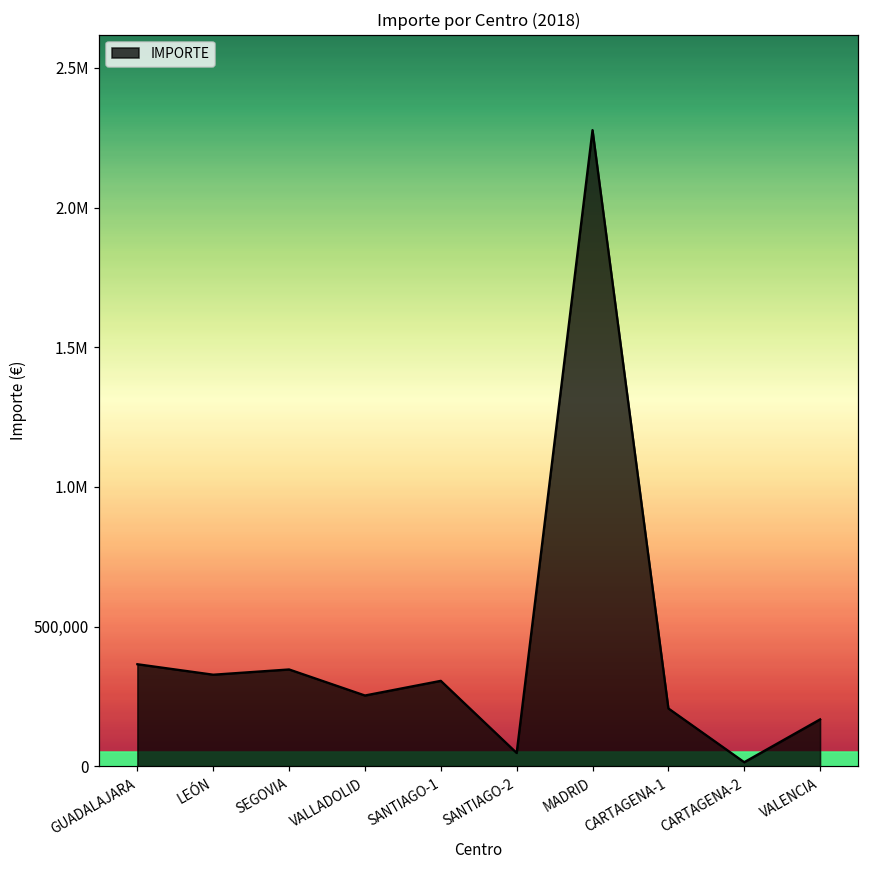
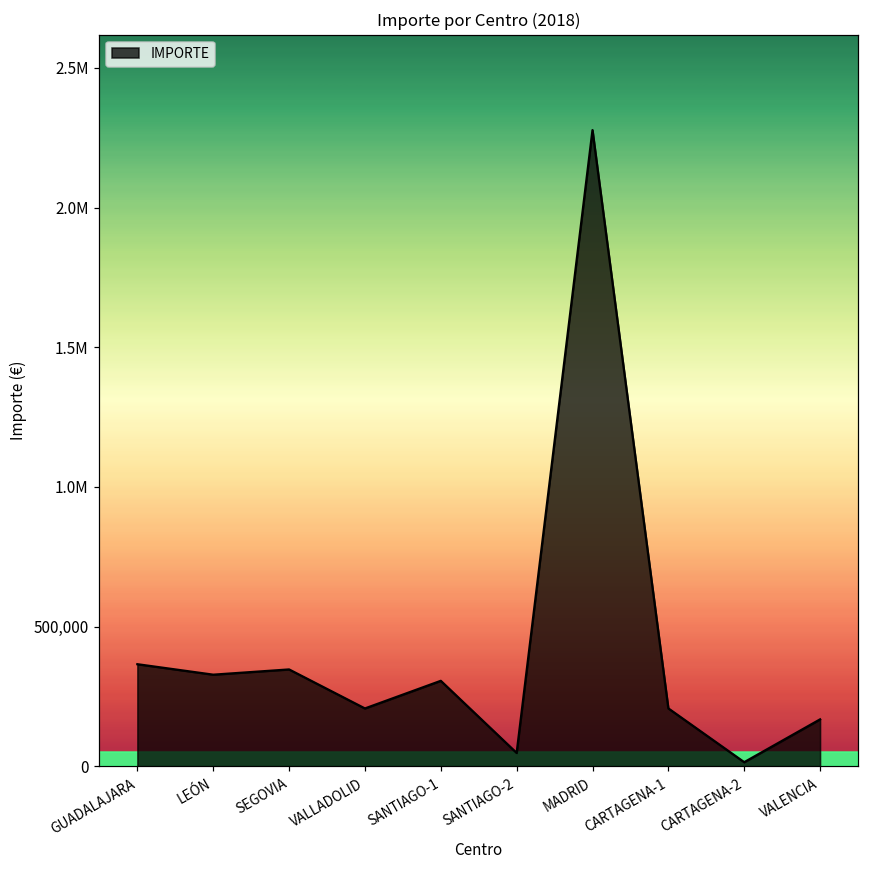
  {
    "GUADALAJARA": "370,000",
    "LEÓN": "330,000",
    "SEGOVIA": "350,000",
-   "VALLADOLID": "250,000",
+   "VALLADOLID": "210,000",
    "SANTIAGO-1": "310,000",
    "MADRID": "2,280,000",
    "CARTAGENA-1": "210,000",
    "VALENCIA": "170,000"
  }
